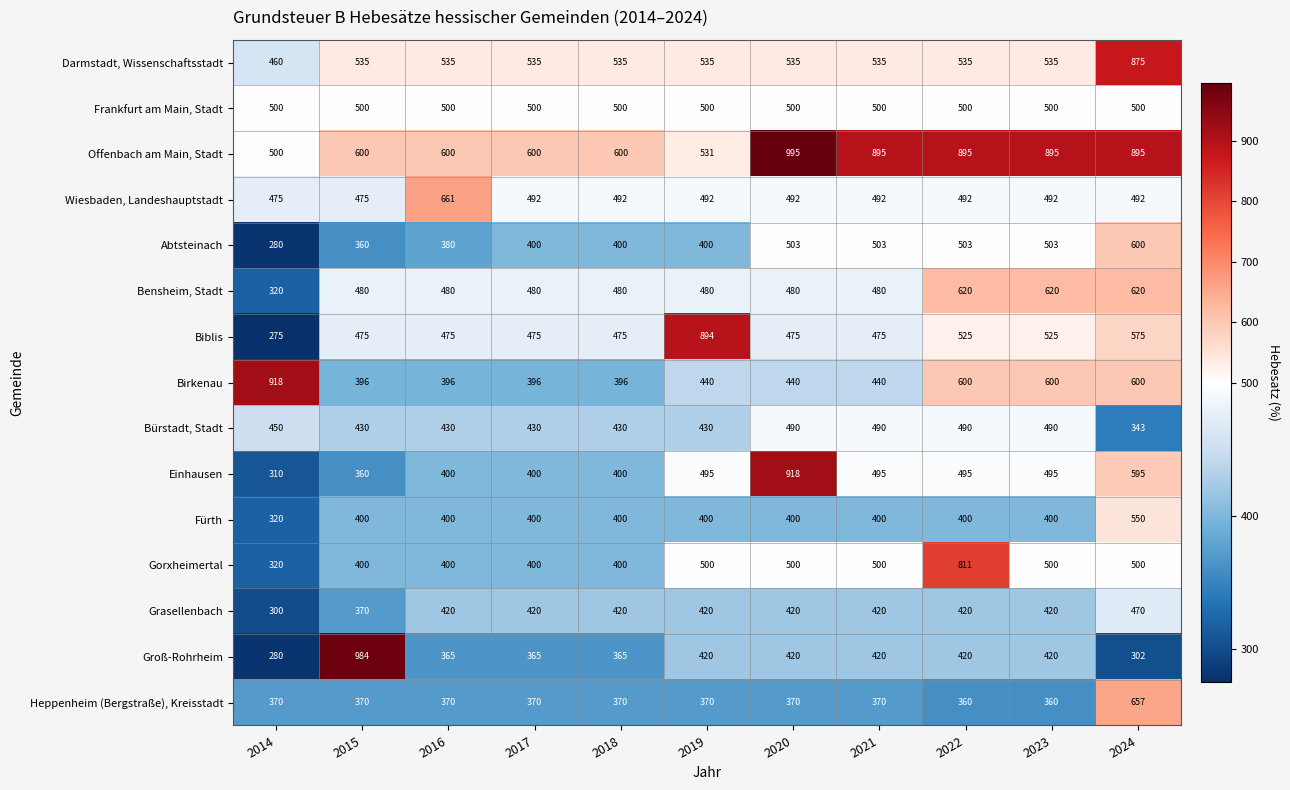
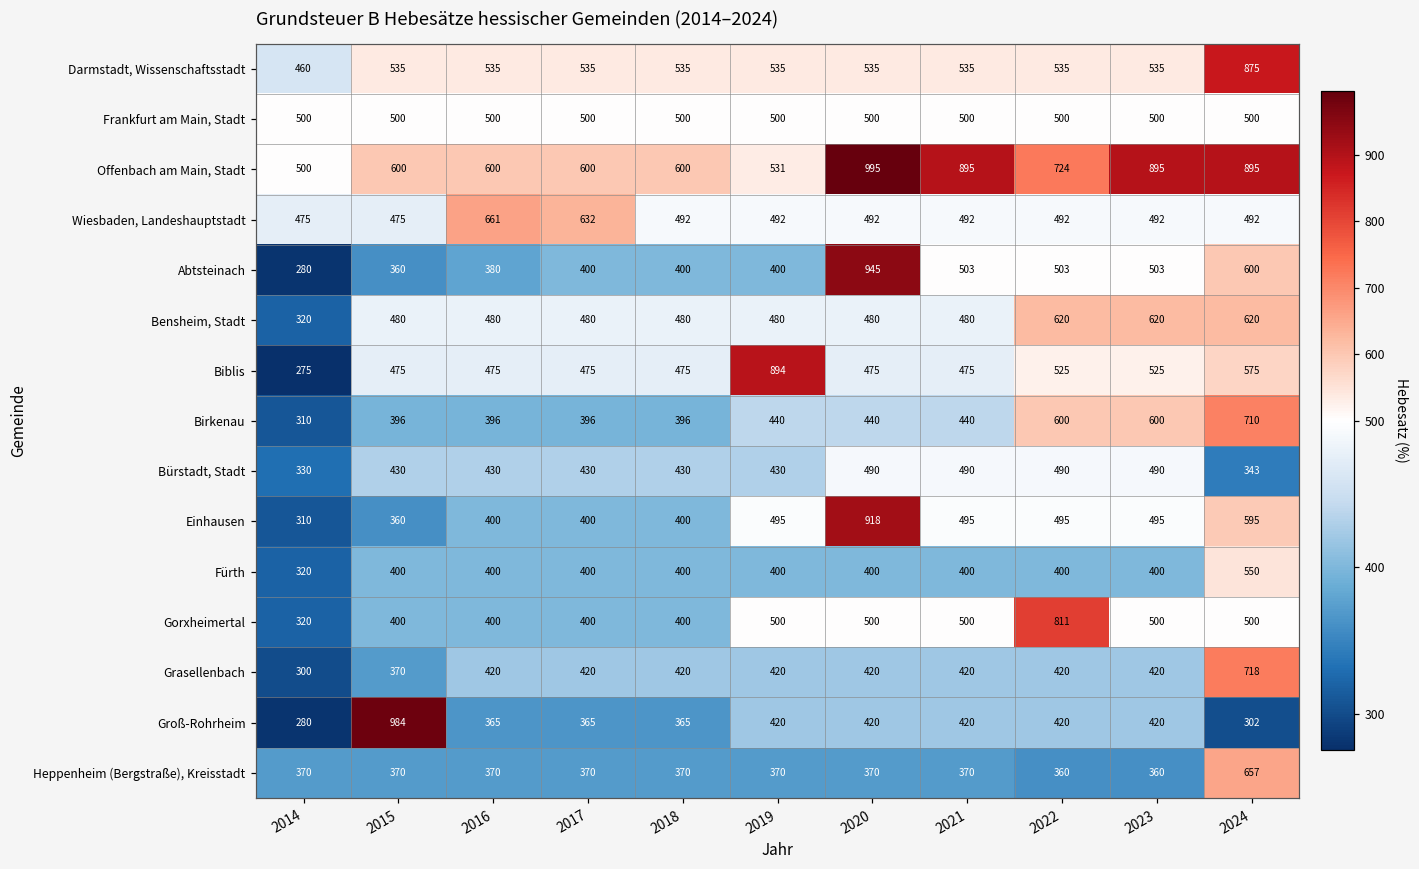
  {
    "Darmstadt, Wissenschaftsstadt": {
      "2014": 460,
      "2015": 535,
      "2016": 535,
      "2017": 535,
      "2018": 535,
      "2019": 535,
      "2020": 535,
      "2021": 535,
      "2022": 535,
      "2023": 535,
      "2024": 875
    },
    "Frankfurt am Main, Stadt": {
      "2014": 500,
      "2015": 500,
      "2016": 500,
      "2017": 500,
      "2018": 500,
      "2019": 500,
      "2020": 500,
      "2021": 500,
      "2022": 500,
      "2023": 500,
      "2024": 500
    },
    "Offenbach am Main, Stadt": {
      "2014": 500,
      "2015": 600,
      "2016": 600,
      "2017": 600,
      "2018": 600,
      "2019": 531,
      "2020": 995,
      "2021": 895,
-     "2022": 895,
+     "2022": 724,
      "2023": 895,
      "2024": 895
    },
    "Wiesbaden, Landeshauptstadt": {
      "2014": 475,
      "2015": 475,
      "2016": 661,
-     "2017": 492,
+     "2017": 632,
      "2018": 492,
      "2019": 492,
      "2020": 492,
      "2021": 492,
      "2022": 492,
      "2023": 492,
      "2024": 492
    },
    "Abtsteinach": {
      "2014": 280,
      "2015": 360,
      "2016": 380,
      "2017": 400,
      "2018": 400,
      "2019": 400,
-     "2020": 503,
+     "2020": 945,
      "2021": 503,
      "2022": 503,
      "2023": 503,
      "2024": 600
    },
    "Bensheim, Stadt": {
      "2014": 320,
      "2015": 480,
      "2016": 480,
      "2017": 480,
      "2018": 480,
      "2019": 480,
      "2020": 480,
      "2021": 480,
      "2022": 620,
      "2023": 620,
      "2024": 620
    },
    "Biblis": {
      "2014": 275,
      "2015": 475,
      "2016": 475,
      "2017": 475,
      "2018": 475,
      "2019": 894,
      "2020": 475,
      "2021": 475,
      "2022": 525,
      "2023": 525,
      "2024": 575
    },
    "Birkenau": {
-     "2014": 918,
+     "2014": 310,
      "2015": 396,
      "2016": 396,
      "2017": 396,
      "2018": 396,
      "2019": 440,
      "2020": 440,
      "2021": 440,
      "2022": 600,
      "2023": 600,
-     "2024": 600
+     "2024": 710
    },
    "Bürstadt, Stadt": {
-     "2014": 450,
+     "2014": 330,
      "2015": 430,
      "2016": 430,
      "2017": 430,
      "2018": 430,
      "2019": 430,
      "2020": 490,
      "2021": 490,
      "2022": 490,
      "2023": 490,
      "2024": 343
    },
    "Einhausen": {
      "2014": 310,
      "2015": 360,
      "2016": 400,
      "2017": 400,
      "2018": 400,
      "2019": 495,
      "2020": 918,
      "2021": 495,
      "2022": 495,
      "2023": 495,
      "2024": 595
    },
    "Fürth": {
      "2014": 320,
      "2015": 400,
      "2016": 400,
      "2017": 400,
      "2018": 400,
      "2019": 400,
      "2020": 400,
      "2021": 400,
      "2022": 400,
      "2023": 400,
      "2024": 550
    },
    "Gorxheimertal": {
      "2014": 320,
      "2015": 400,
      "2016": 400,
      "2017": 400,
      "2018": 400,
      "2019": 500,
      "2020": 500,
      "2021": 500,
      "2022": 811,
      "2023": 500,
      "2024": 500
    },
    "Grasellenbach": {
      "2014": 300,
      "2015": 370,
      "2016": 420,
      "2017": 420,
      "2018": 420,
      "2019": 420,
      "2020": 420,
      "2021": 420,
      "2022": 420,
      "2023": 420,
-     "2024": 470
+     "2024": 718
    },
    "Groß-Rohrheim": {
      "2014": 280,
      "2015": 984,
      "2016": 365,
      "2017": 365,
      "2018": 365,
      "2019": 420,
      "2020": 420,
      "2021": 420,
      "2022": 420,
      "2023": 420,
      "2024": 302
    },
    "Heppenheim (Bergstraße), Kreisstadt": {
      "2014": 370,
      "2015": 370,
      "2016": 370,
      "2017": 370,
      "2018": 370,
      "2019": 370,
      "2020": 370,
      "2021": 370,
      "2022": 360,
      "2023": 360,
      "2024": 657
    }
  }
